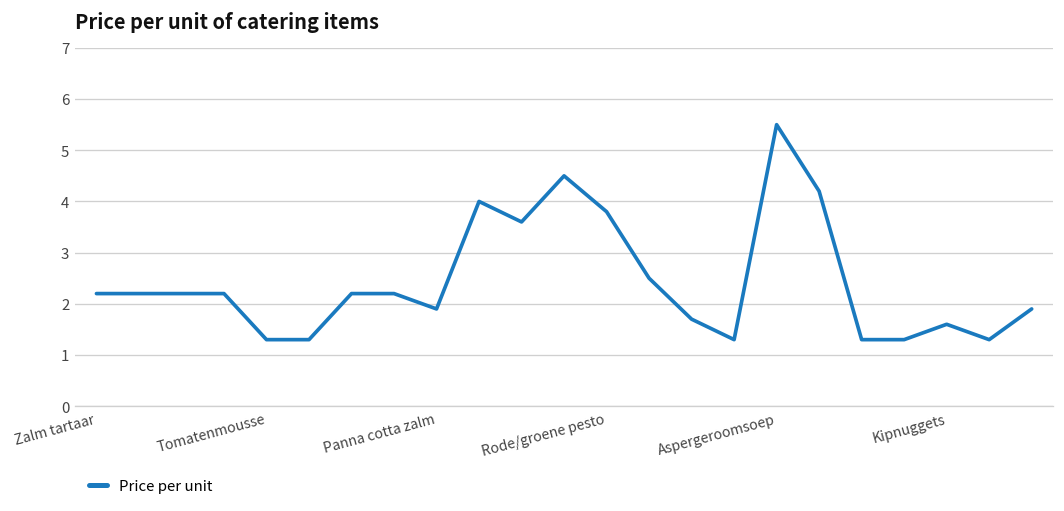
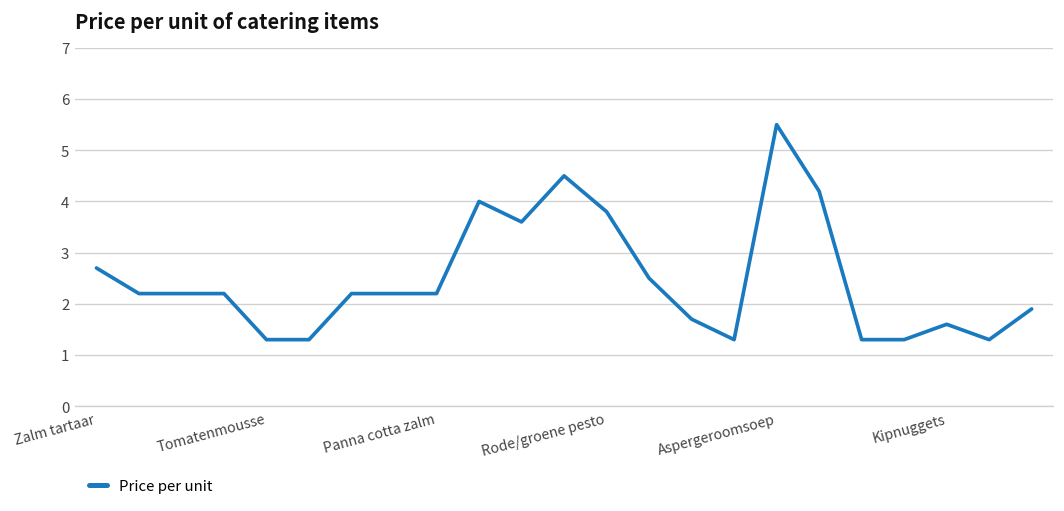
  {
-   "Zalm tartaar": 2.2,
+   "Zalm tartaar": 2.7,
    "Tomatenmousse": 1.3,
-   "Panna cotta zalm": 1.9,
+   "Panna cotta zalm": 2.2,
    "Rode/groene pesto": 3.8,
    "Aspergeroomsoep": 5.5,
    "Kipnuggets": 1.6
  }
